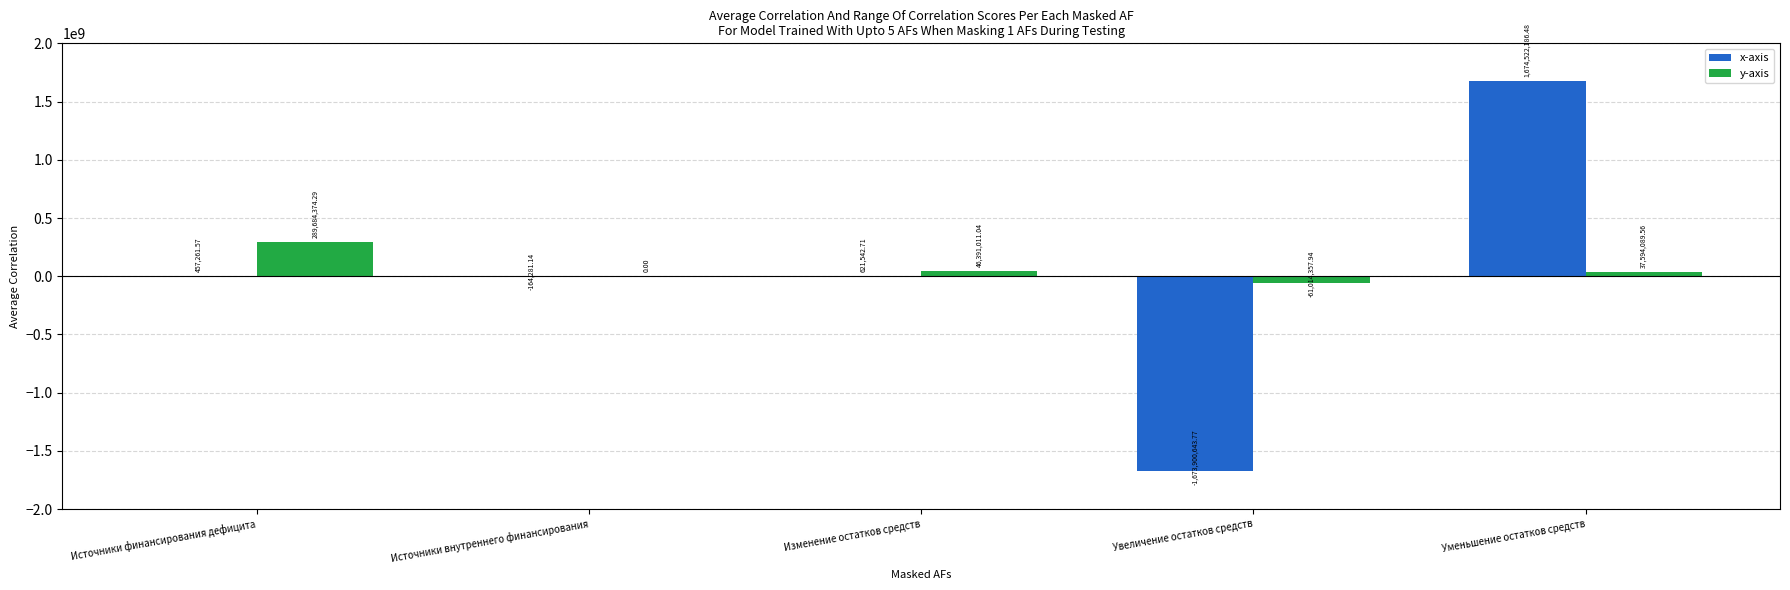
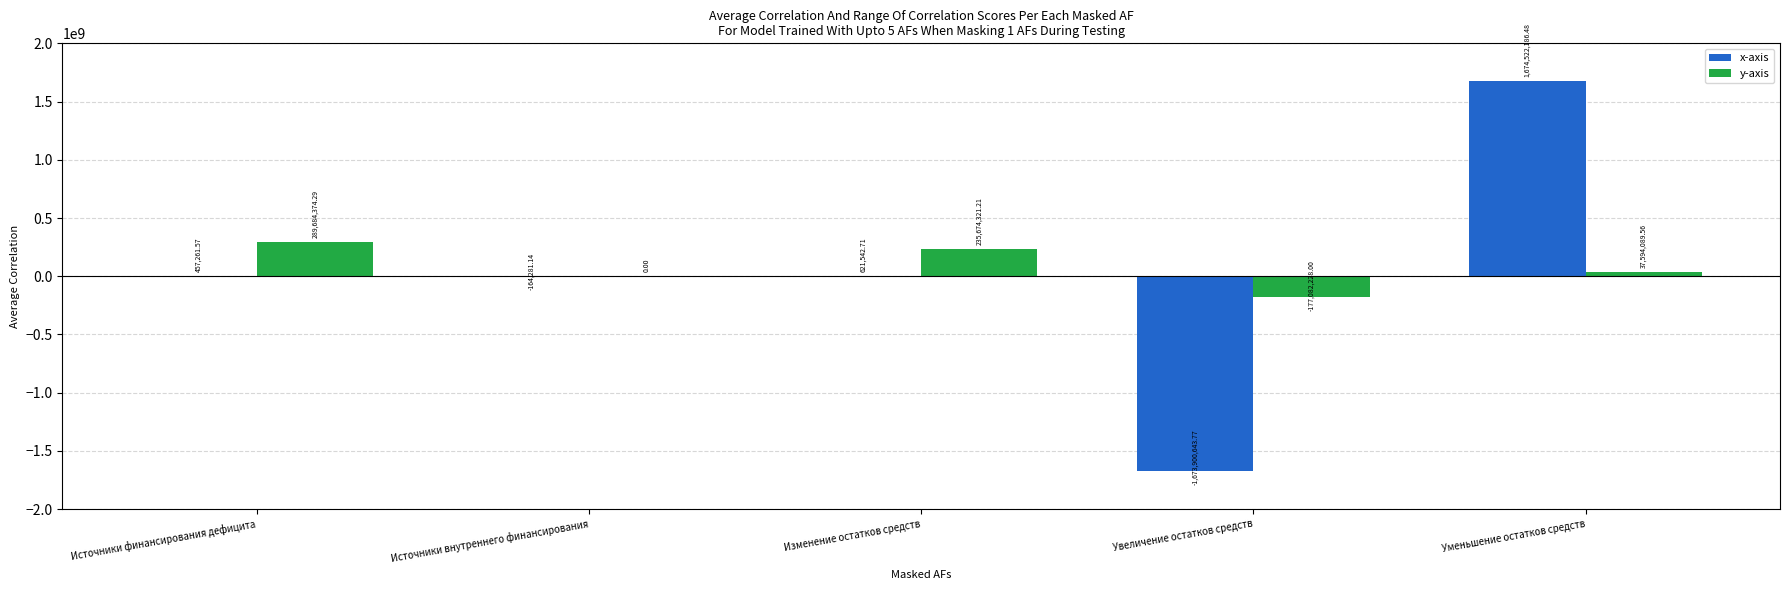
  {
    "x-axis": {
      "Источники финансирования дефицита": "457,261.57",
      "Источники внутреннего финансирования": "-164,281.14",
      "Изменение остатков средств": "621,542.71",
      "Увеличение остатков средств": "-1,673,900,643.77",
      "Уменьшение остатков средств": "1,674,522,186.48"
    },
    "y-axis": {
      "Источники финансирования дефицита": "289,684,374.29",
      "Источники внутреннего финансирования": "0.00",
-     "Изменение остатков средств": "46,391,011.04",
-     "Увеличение остатков средств": "-61,014,357.94",
+     "Изменение остатков средств": "235,674,321.21",
+     "Увеличение остатков средств": "-177,082,228.00",
      "Уменьшение остатков средств": "37,594,089.56"
    }
  }
